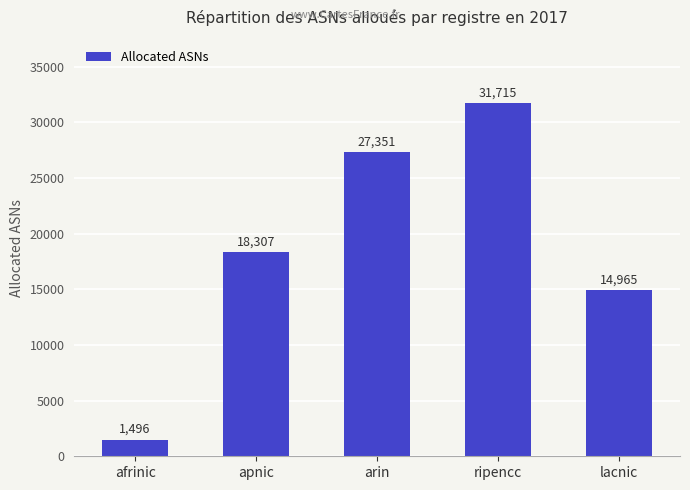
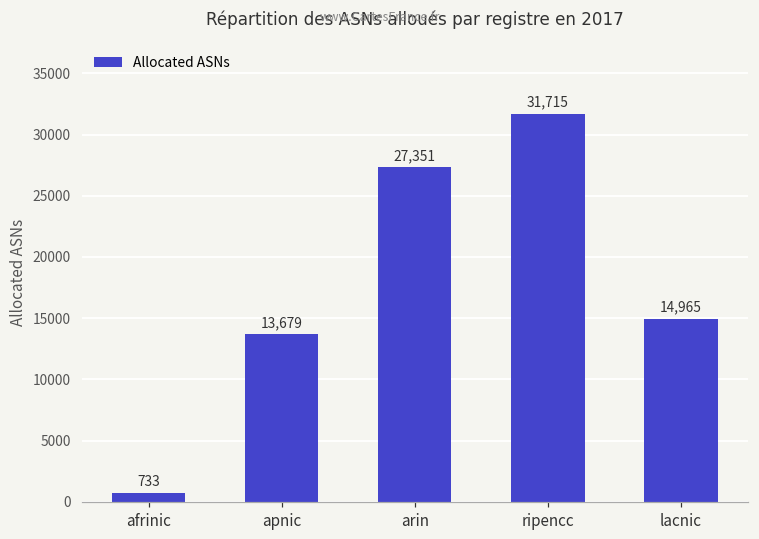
  {
-   "afrinic": "1,496",
-   "apnic": "18,307",
+   "afrinic": "733",
+   "apnic": "13,679",
    "arin": "27,351",
    "ripencc": "31,715",
    "lacnic": "14,965"
  }
